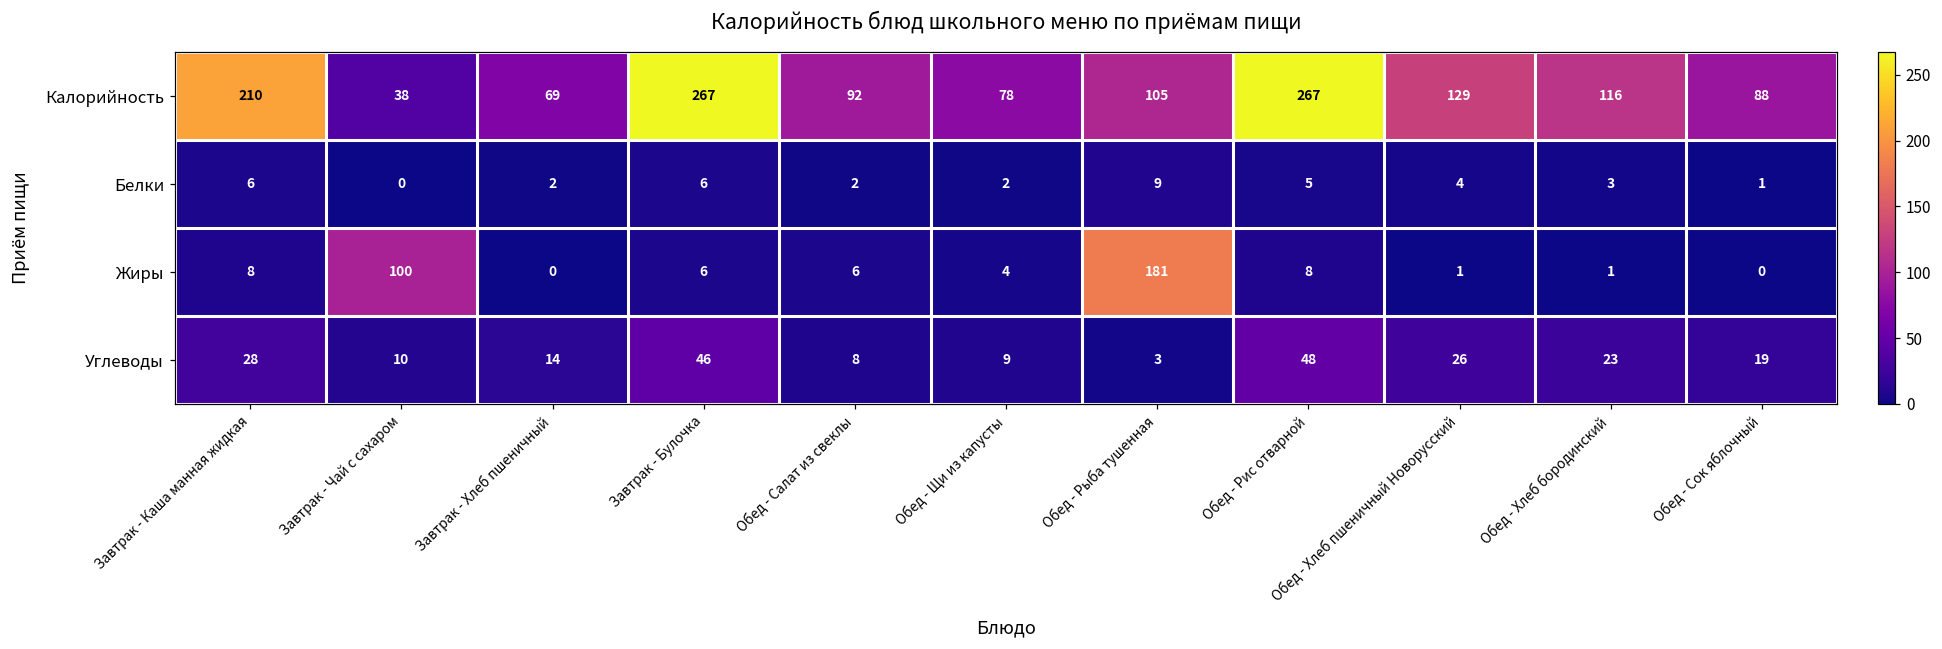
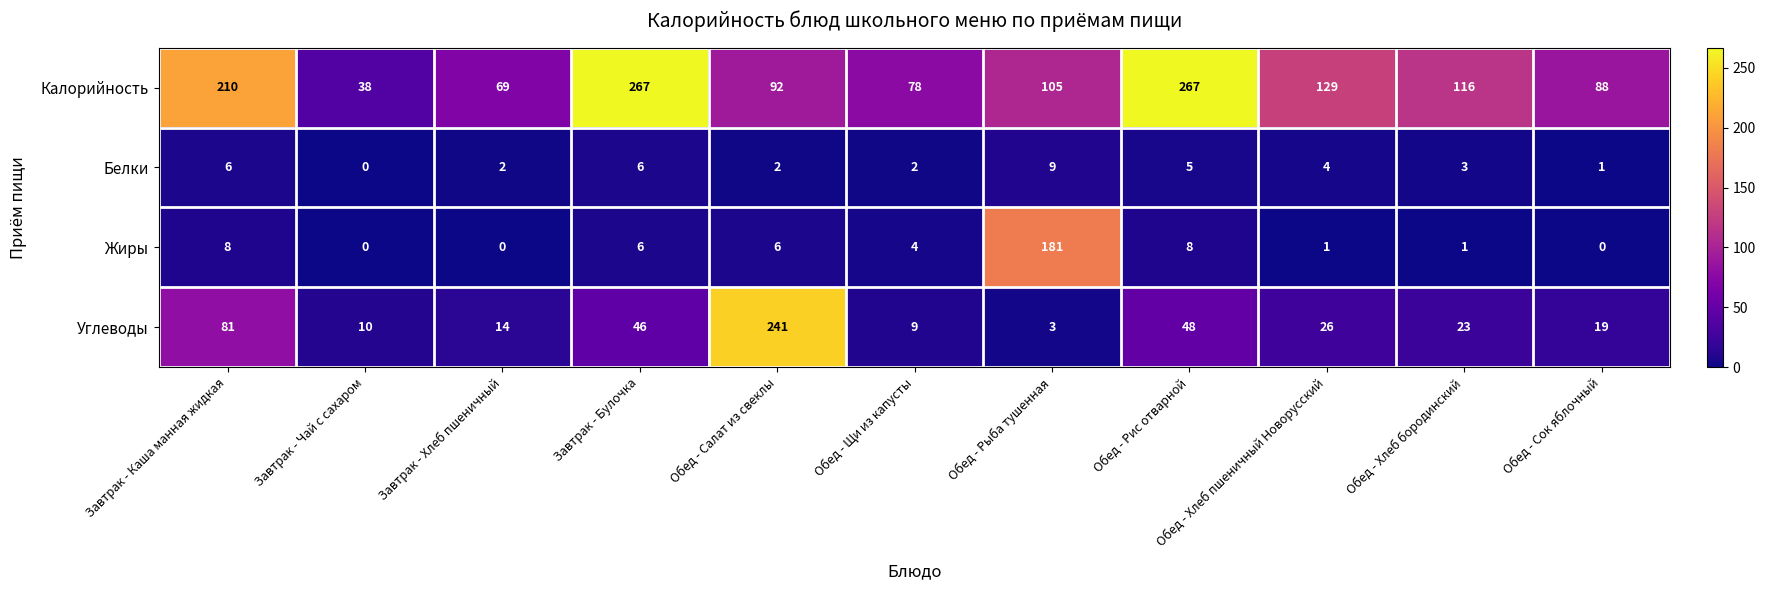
  {
    "Калорийность": {
      "Завтрак - Каша манная жидкая": 210,
      "Завтрак - Чай с сахаром": 38,
      "Завтрак - Хлеб пшеничный": 69,
      "Завтрак - Булочка": 267,
      "Обед - Салат из свеклы": 92,
      "Обед - Щи из капусты": 78,
      "Обед - Рыба тушенная": 105,
      "Обед - Рис отварной": 267,
      "Обед - Хлеб пшеничный Новорусский": 129,
      "Обед - Хлеб бородинский": 116,
      "Обед - Сок яблочный": 88
    },
    "Белки": {
      "Завтрак - Каша манная жидкая": 6,
      "Завтрак - Чай с сахаром": 0,
      "Завтрак - Хлеб пшеничный": 2,
      "Завтрак - Булочка": 6,
      "Обед - Салат из свеклы": 2,
      "Обед - Щи из капусты": 2,
      "Обед - Рыба тушенная": 9,
      "Обед - Рис отварной": 5,
      "Обед - Хлеб пшеничный Новорусский": 4,
      "Обед - Хлеб бородинский": 3,
      "Обед - Сок яблочный": 1
    },
    "Жиры": {
      "Завтрак - Каша манная жидкая": 8,
-     "Завтрак - Чай с сахаром": 100,
+     "Завтрак - Чай с сахаром": 0,
      "Завтрак - Хлеб пшеничный": 0,
      "Завтрак - Булочка": 6,
      "Обед - Салат из свеклы": 6,
      "Обед - Щи из капусты": 4,
      "Обед - Рыба тушенная": 181,
      "Обед - Рис отварной": 8,
      "Обед - Хлеб пшеничный Новорусский": 1,
      "Обед - Хлеб бородинский": 1,
      "Обед - Сок яблочный": 0
    },
    "Углеводы": {
-     "Завтрак - Каша манная жидкая": 28,
+     "Завтрак - Каша манная жидкая": 81,
      "Завтрак - Чай с сахаром": 10,
      "Завтрак - Хлеб пшеничный": 14,
      "Завтрак - Булочка": 46,
-     "Обед - Салат из свеклы": 8,
+     "Обед - Салат из свеклы": 241,
      "Обед - Щи из капусты": 9,
      "Обед - Рыба тушенная": 3,
      "Обед - Рис отварной": 48,
      "Обед - Хлеб пшеничный Новорусский": 26,
      "Обед - Хлеб бородинский": 23,
      "Обед - Сок яблочный": 19
    }
  }
